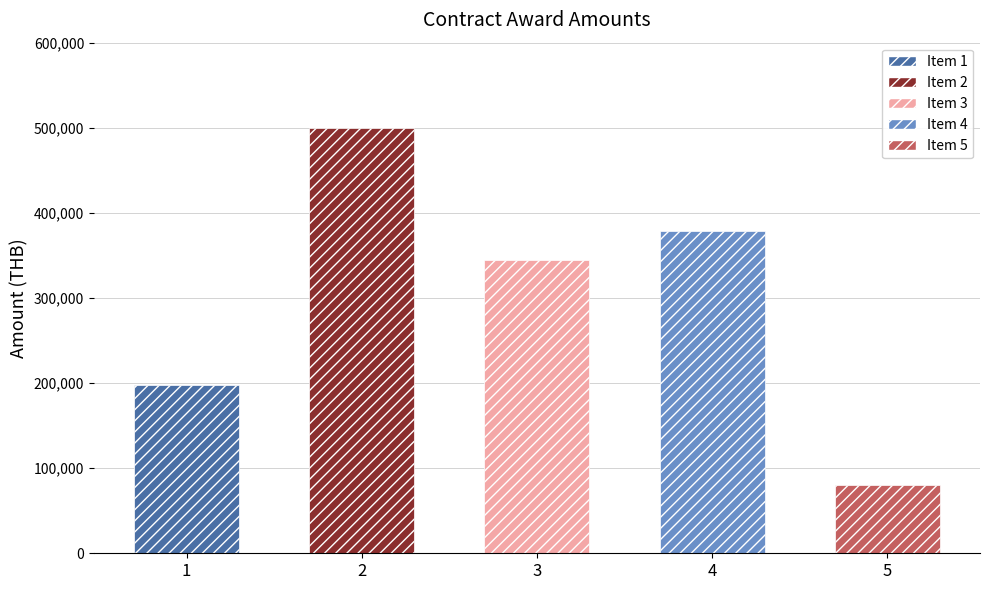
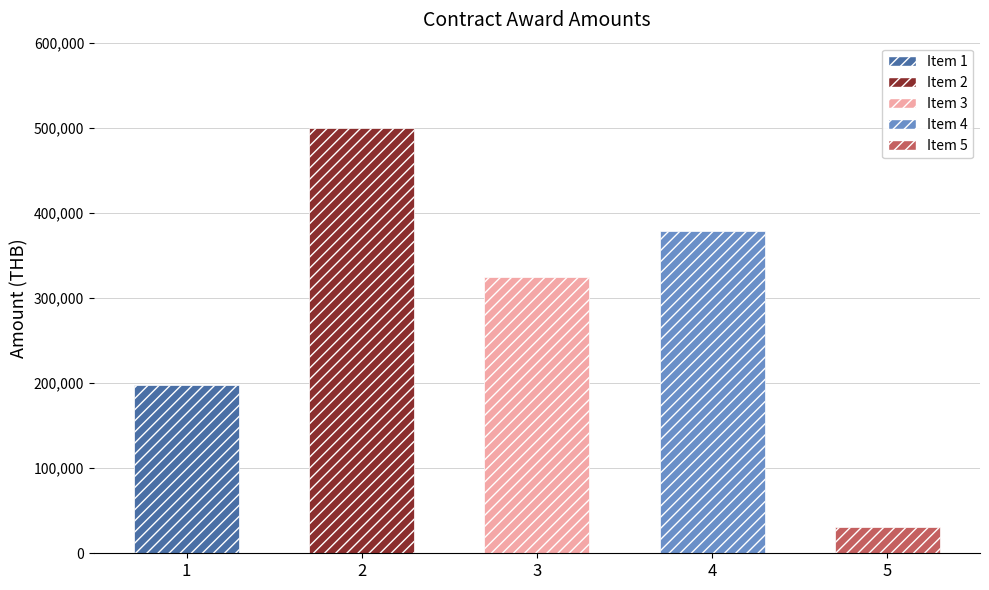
  {
    "1": "200,000",
    "2": "500,000",
-   "3": "340,000",
+   "3": "320,000",
    "4": "380,000",
-   "5": "80,000"
+   "5": "30,000"
  }
